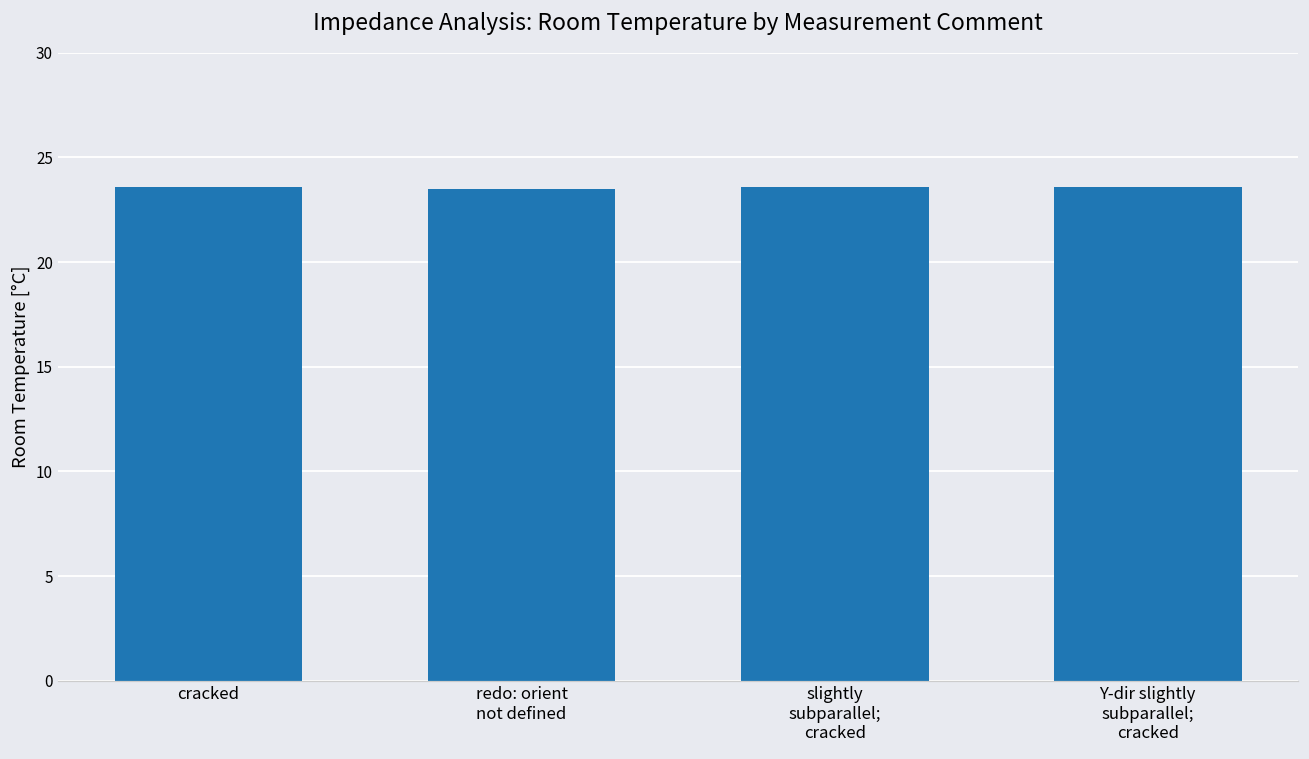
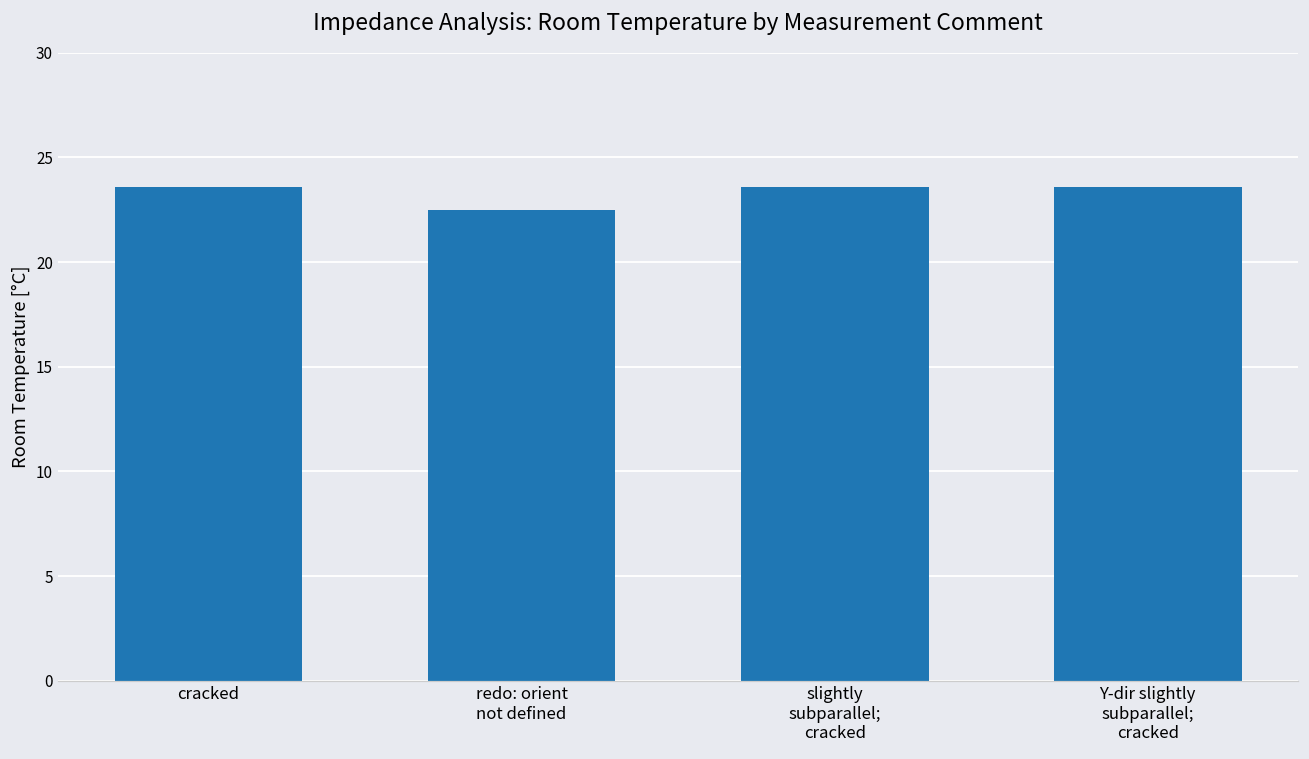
  {
    "cracked": 23.6,
-   "redo: orient not defined": 23.5,
+   "redo: orient not defined": 22.5,
    "slightly subparallel; cracked": 23.6,
    "Y-dir slightly subparallel; cracked": 23.6
  }
